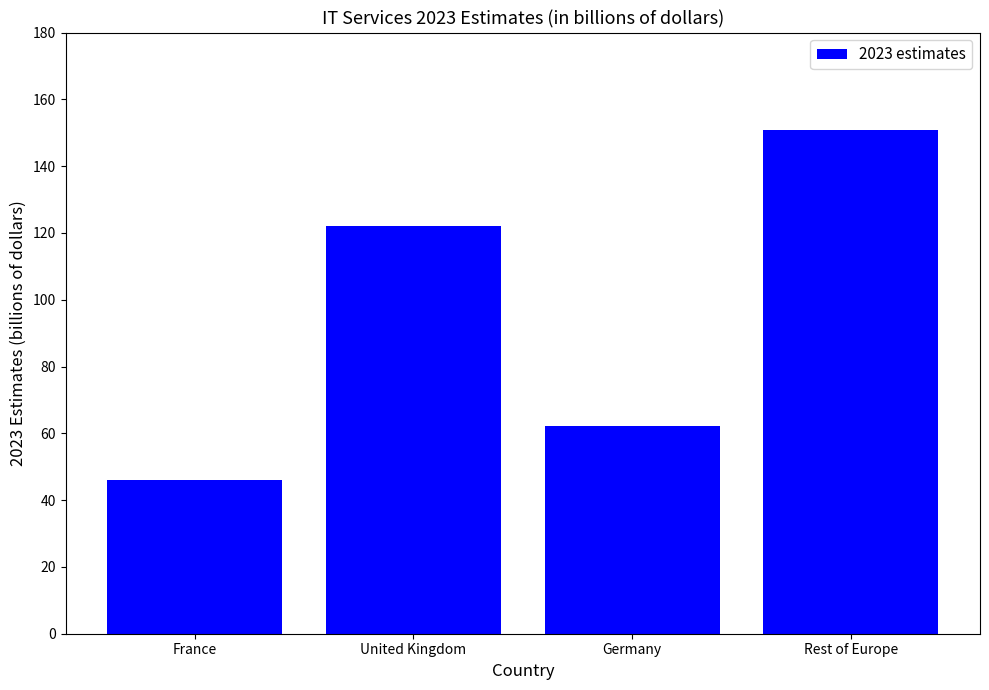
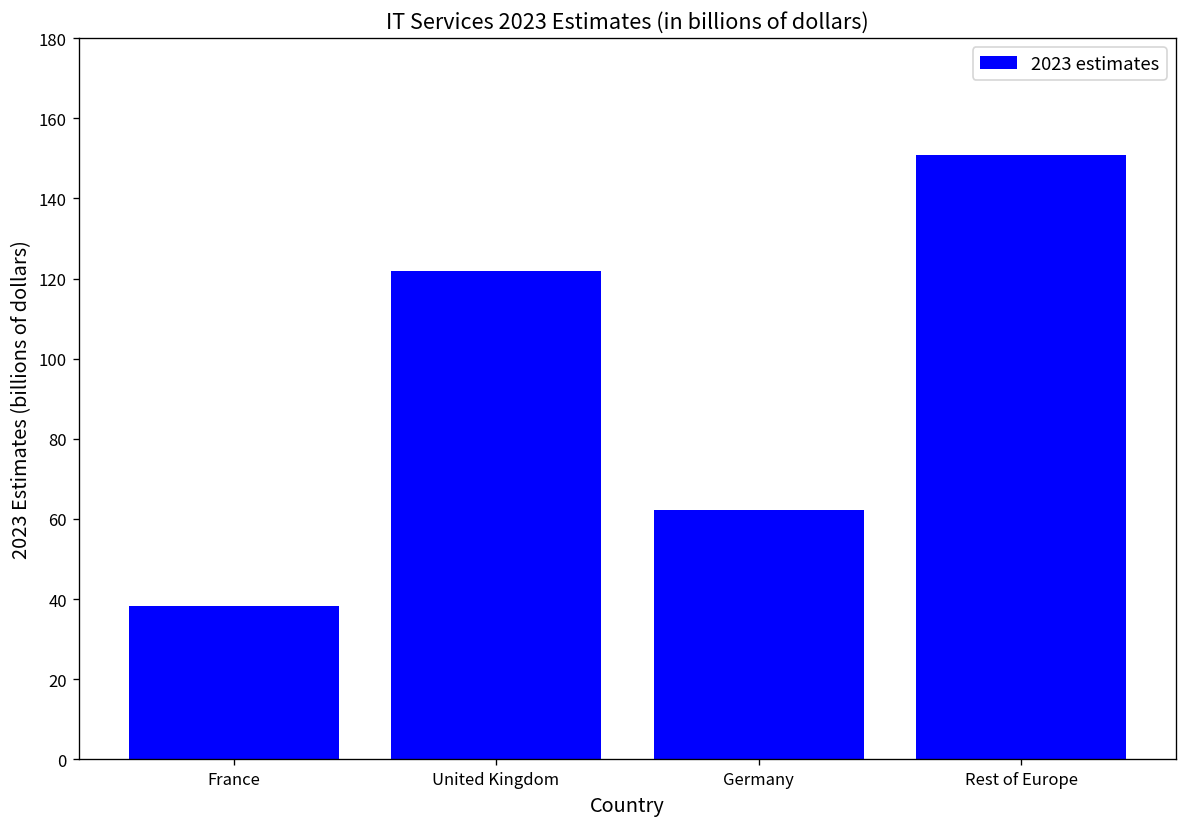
  {
-   "France": 46,
+   "France": 38,
    "United Kingdom": 122,
    "Germany": 62,
    "Rest of Europe": 151
  }
